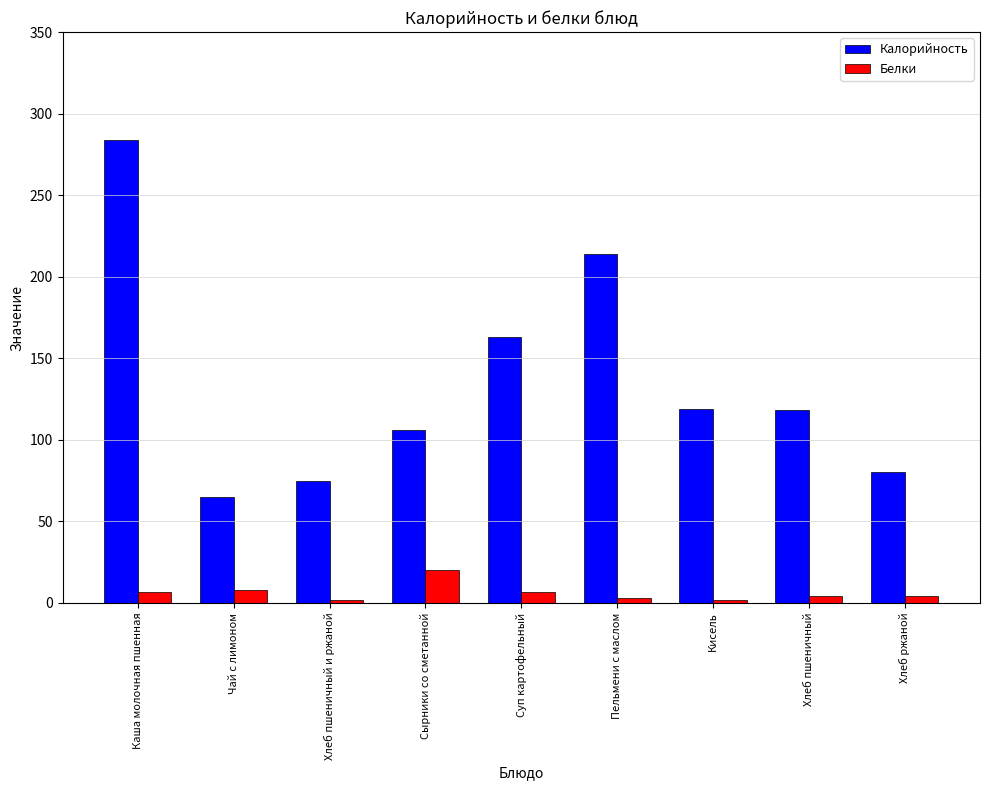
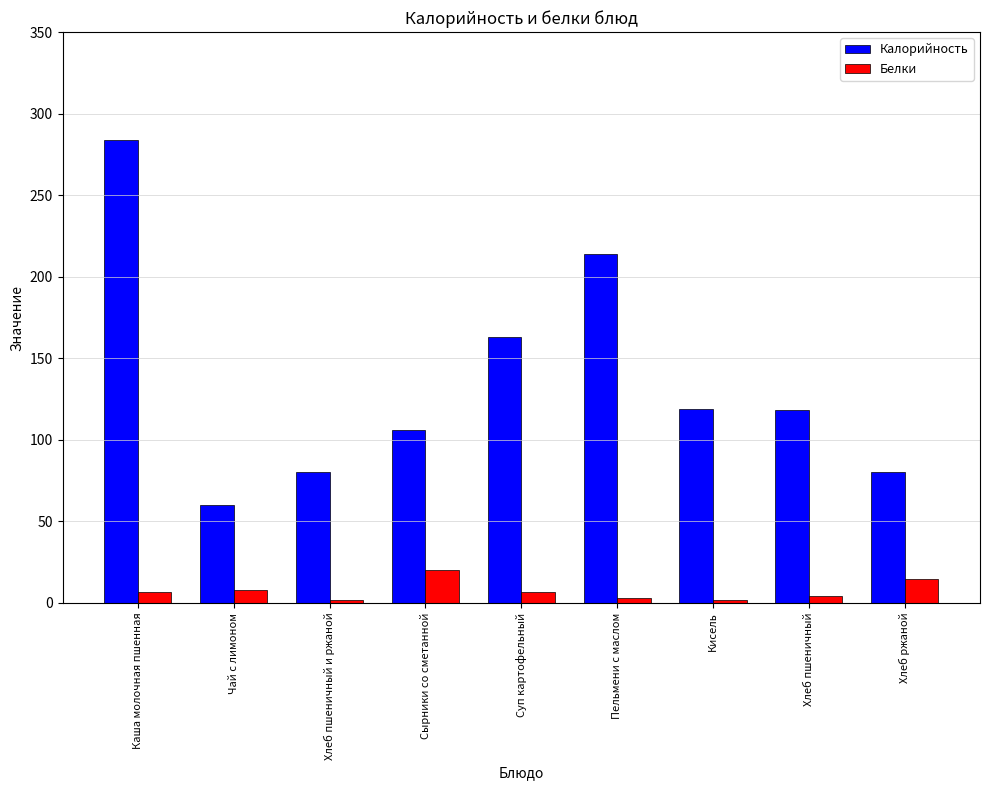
  {
    "Калорийность": {
      "Каша молочная пшенная": 284,
-     "Чай с лимоном": 65,
-     "Хлеб пшеничный и ржаной": 75,
+     "Чай с лимоном": 60,
+     "Хлеб пшеничный и ржаной": 80,
      "Сырники со сметанной": 106,
      "Суп картофельный": 163,
      "Пельмени с маслом": 214,
      "Кисель": 119,
      "Хлеб пшеничный": 118,
      "Хлеб ржаной": 80
    },
    "Белки": {
      "Каша молочная пшенная": 7,
      "Чай с лимоном": 8,
      "Хлеб пшеничный и ржаной": 2,
      "Сырники со сметанной": 20,
      "Суп картофельный": 7,
      "Пельмени с маслом": 3,
      "Кисель": 2,
      "Хлеб пшеничный": 4,
-     "Хлеб ржаной": 4
+     "Хлеб ржаной": 15
    }
  }
